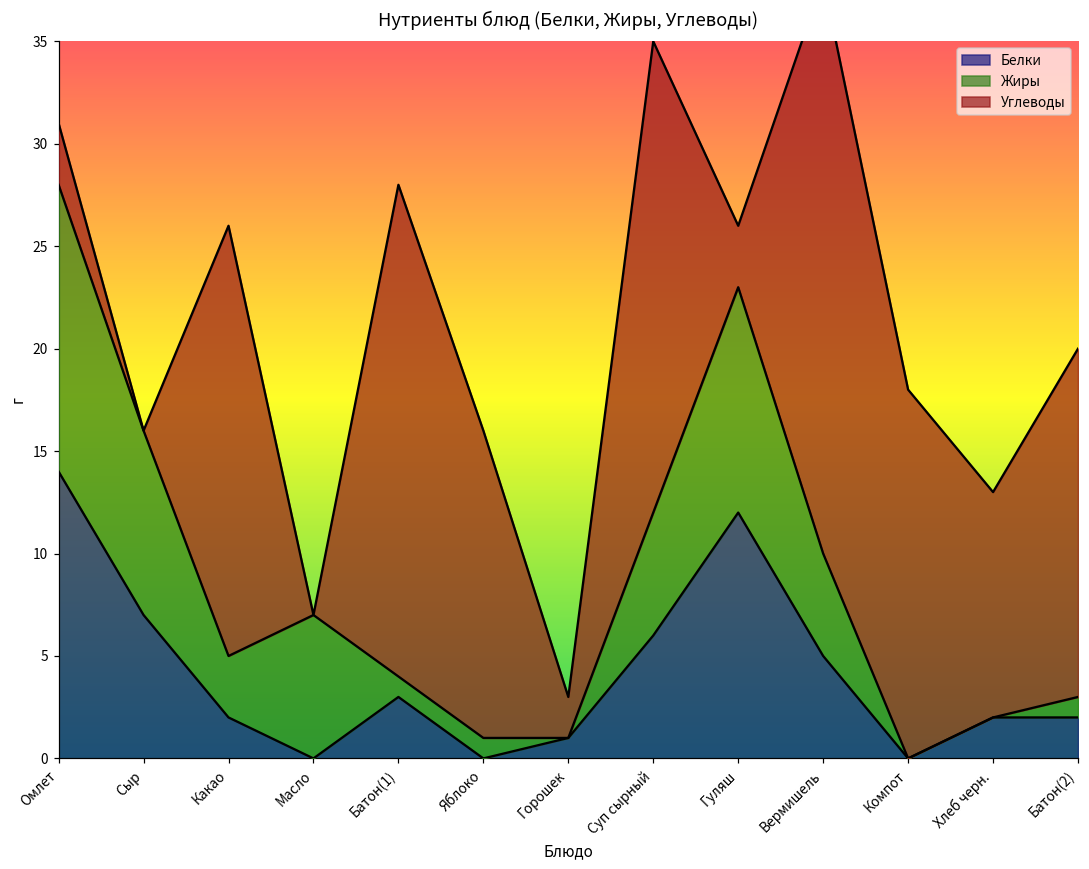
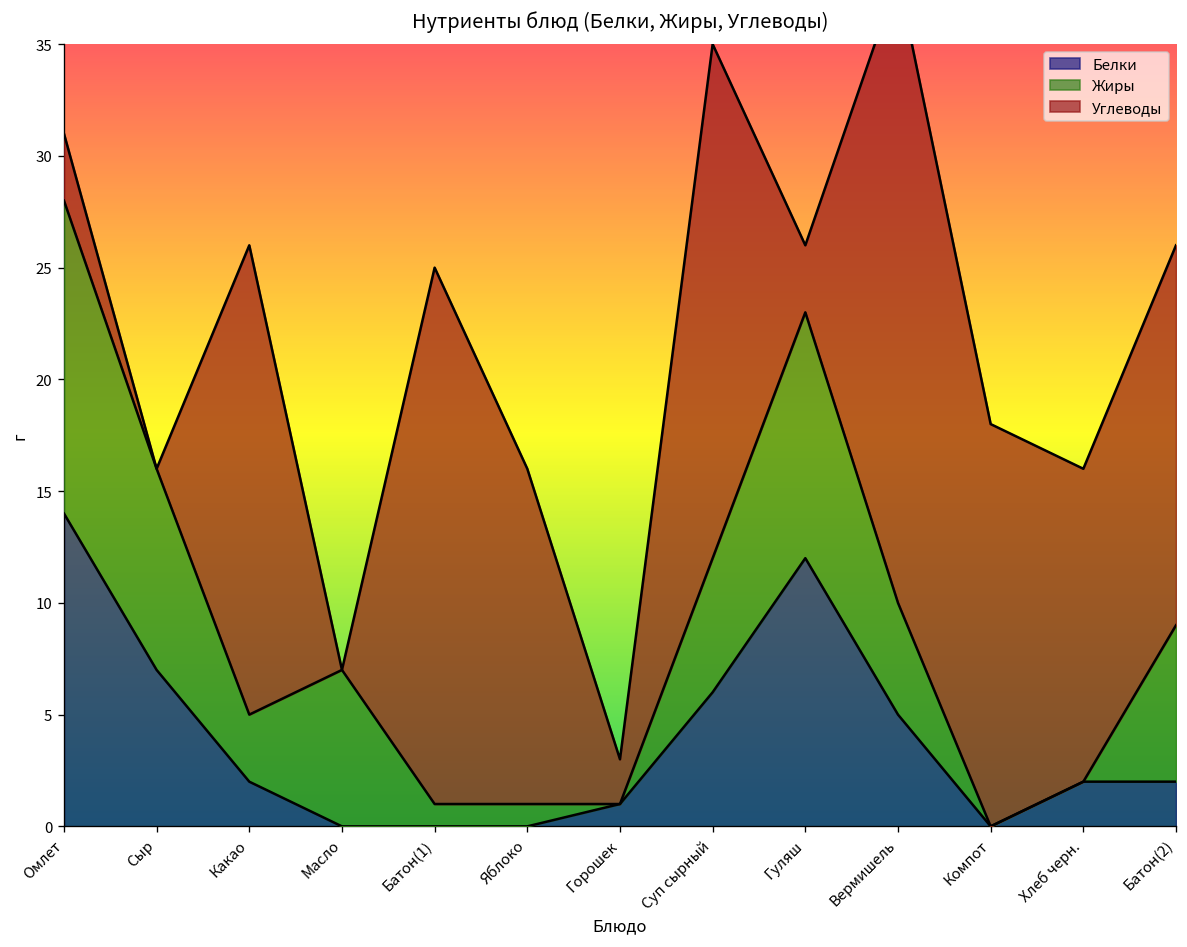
  {
    "Белки": {
      "Омлет": 14,
      "Сыр": 7,
      "Какао": 2,
      "Масло": 0,
-     "Батон(1)": 3,
+     "Батон(1)": 0,
      "Яблоко": 0,
      "Суп сырный": 6,
      "Гуляш": 12,
      "Вермишель": 5,
      "Батон(2)": 2
    },
    "Жиры": {
      "Омлет": 14,
      "Какао": 3,
      "Батон(1)": 1,
      "Яблоко": 1,
      "Суп сырный": 6,
      "Гуляш": 11,
      "Вермишель": 5,
-     "Батон(2)": 1
+     "Батон(2)": 7
    },
    "Углеводы": {
      "Омлет": 3,
      "Какао": 21,
      "Батон(1)": 24,
      "Яблоко": 15,
      "Горошек": 2,
      "Суп сырный": 23,
      "Гуляш": 3,
      "Компот": 18,
-     "Хлеб черн.": 11,
+     "Хлеб черн.": 14,
      "Батон(2)": 17
    }
  }
